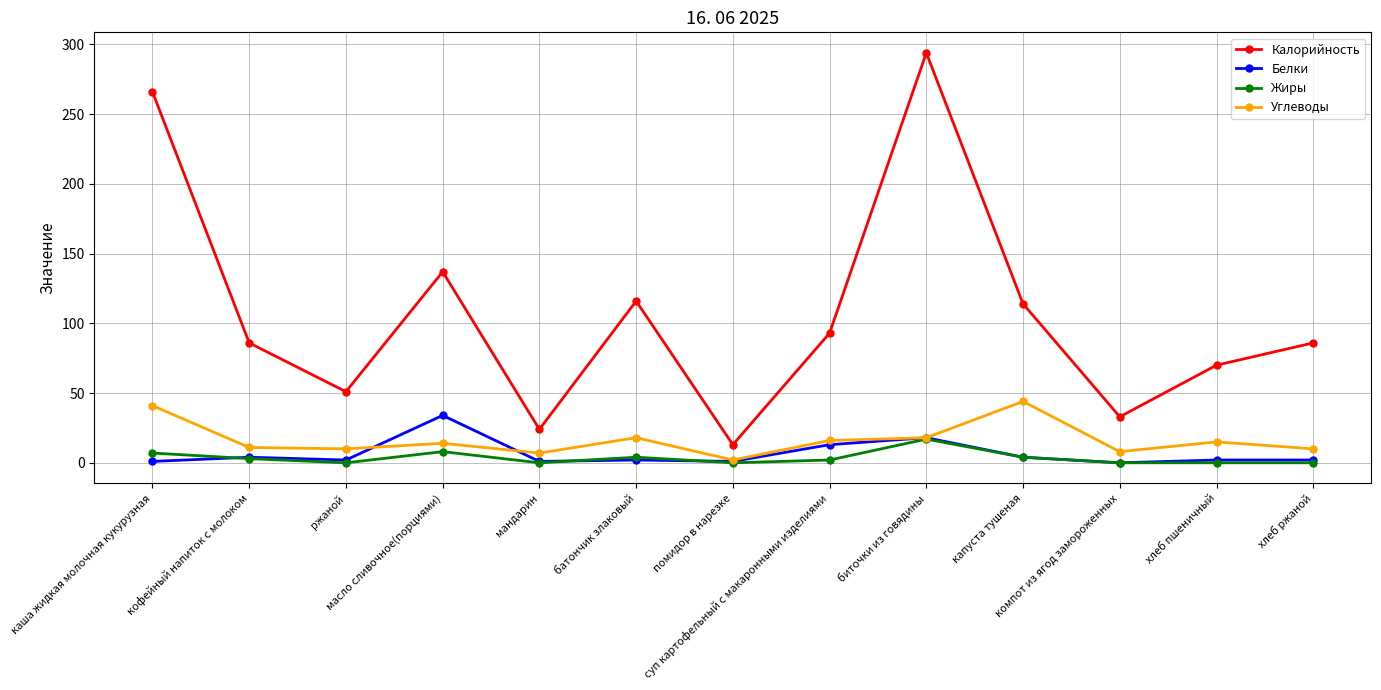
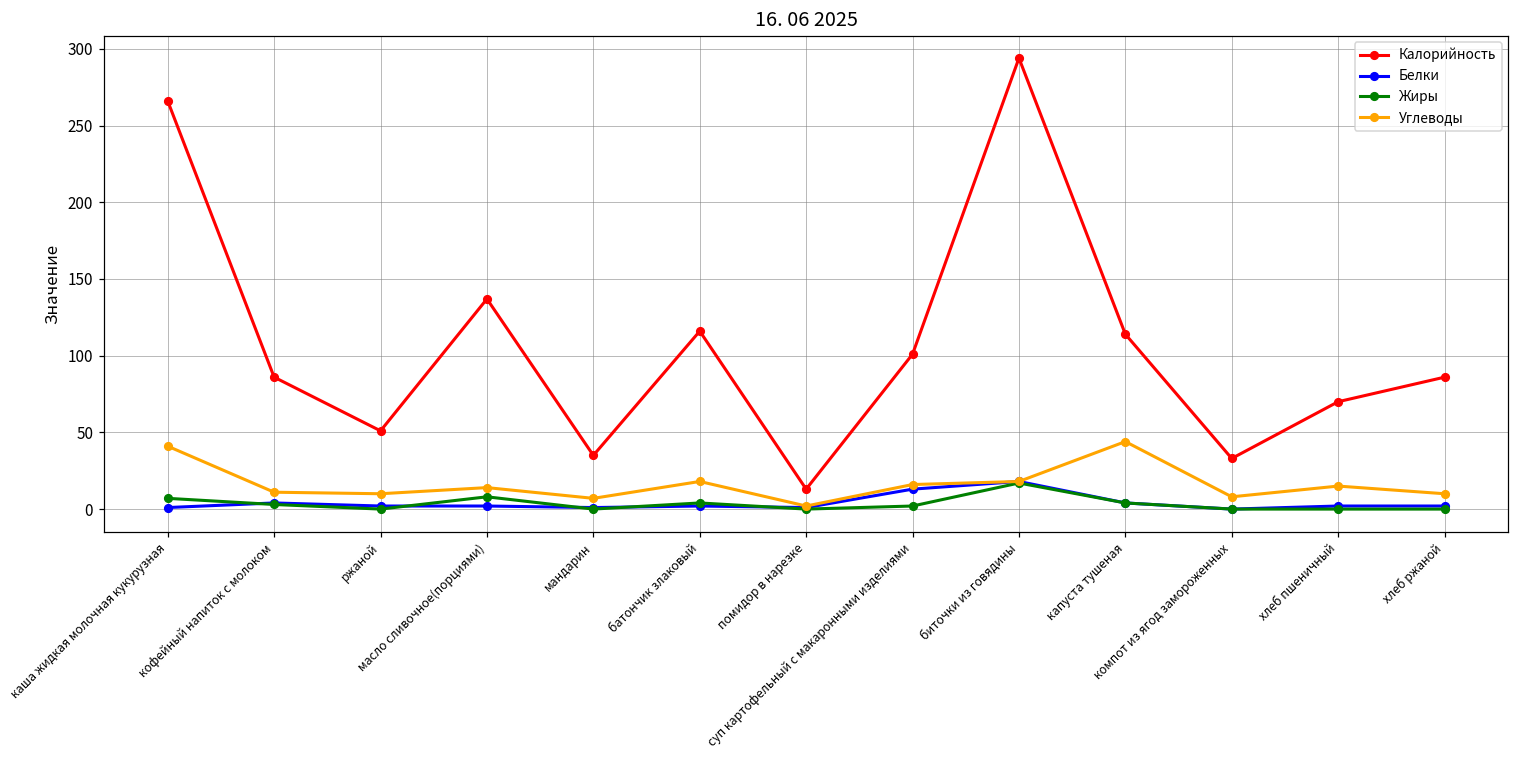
  {
    "Калорийность": {
      "каша жидкая молочная кукурузная": 266,
      "кофейный напиток с молоком": 86,
      "ржаной": 51,
      "масло сливочное(порциями)": 137,
-     "мандарин": 24,
+     "мандарин": 35,
      "батончик злаковый": 116,
      "помидор в нарезке": 13,
-     "суп картофельный с макаронными изделиями": 93,
+     "суп картофельный с макаронными изделиями": 101,
      "биточки из говядины": 294,
      "капуста тушеная": 114,
      "компот из ягод замороженных": 33,
      "хлеб пшеничный": 70,
      "хлеб ржаной": 86
    },
    "Белки": {
      "каша жидкая молочная кукурузная": 1,
      "ржаной": 2,
-     "масло сливочное(порциями)": 34,
+     "масло сливочное(порциями)": 2,
      "батончик злаковый": 2,
      "суп картофельный с макаронными изделиями": 13,
      "хлеб пшеничный": 2,
      "хлеб ржаной": 2
    },
    "Жиры": {
      "каша жидкая молочная кукурузная": 7,
      "ржаной": 0,
      "масло сливочное(порциями)": 8,
      "батончик злаковый": 4,
      "суп картофельный с макаронными изделиями": 2,
      "хлеб пшеничный": 0,
      "хлеб ржаной": 0
    },
    "Углеводы": {
      "каша жидкая молочная кукурузная": 41,
      "кофейный напиток с молоком": 11,
      "ржаной": 10,
      "масло сливочное(порциями)": 14,
      "мандарин": 7,
      "батончик злаковый": 18,
      "суп картофельный с макаронными изделиями": 16,
      "капуста тушеная": 44,
      "компот из ягод замороженных": 8,
      "хлеб пшеничный": 15,
      "хлеб ржаной": 10
    }
  }
